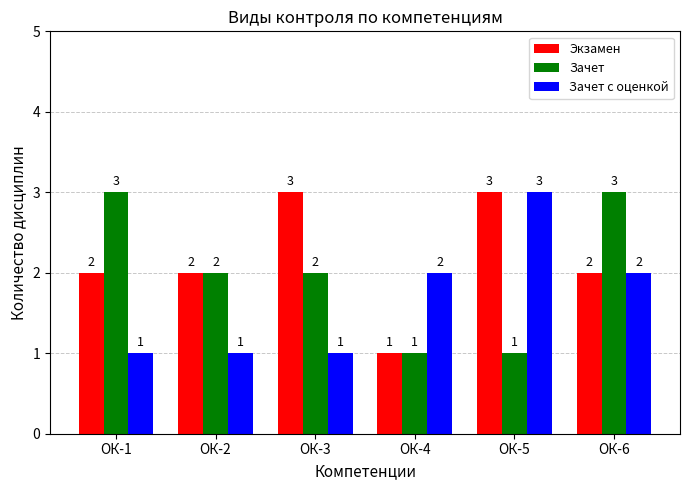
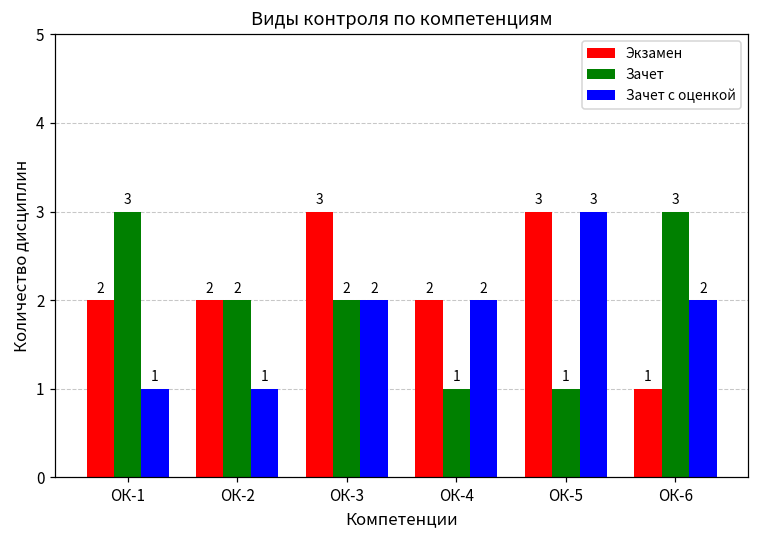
  {
    "Экзамен": {
      "ОК-1": 2,
      "ОК-2": 2,
      "ОК-3": 3,
-     "ОК-4": 1,
+     "ОК-4": 2,
      "ОК-5": 3,
-     "ОК-6": 2
+     "ОК-6": 1
    },
    "Зачет": {
      "ОК-1": 3,
      "ОК-2": 2,
      "ОК-3": 2,
      "ОК-4": 1,
      "ОК-5": 1,
      "ОК-6": 3
    },
    "Зачет с оценкой": {
      "ОК-1": 1,
      "ОК-2": 1,
-     "ОК-3": 1,
+     "ОК-3": 2,
      "ОК-4": 2,
      "ОК-5": 3,
      "ОК-6": 2
    }
  }
